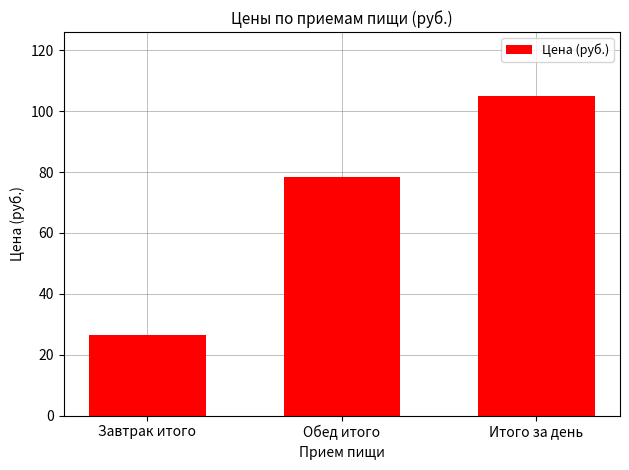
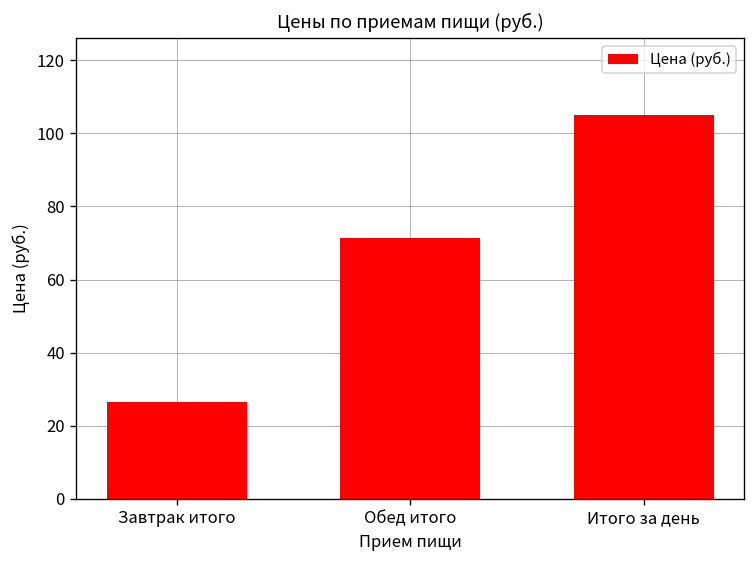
  {
    "Завтрак итого": 27,
-   "Обед итого": 78,
+   "Обед итого": 71,
    "Итого за день": 105
  }
